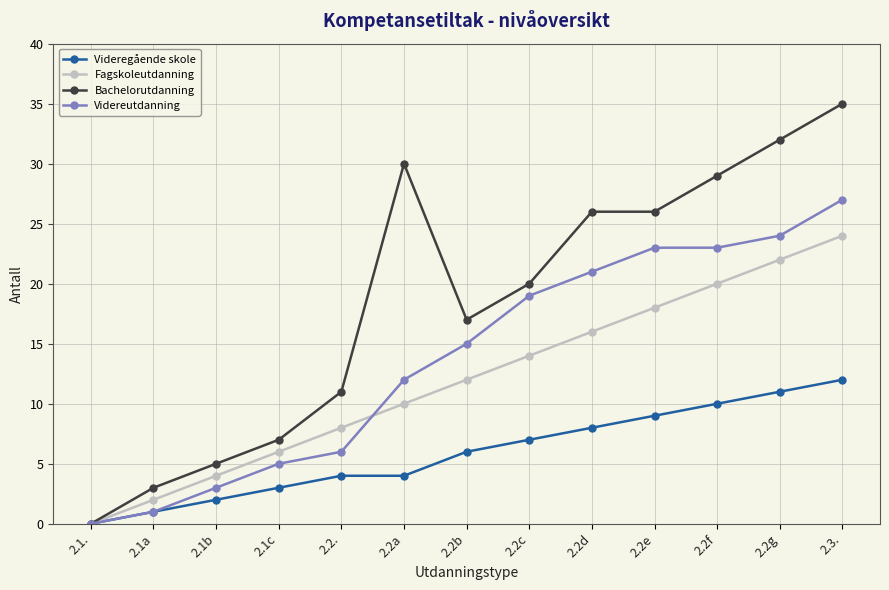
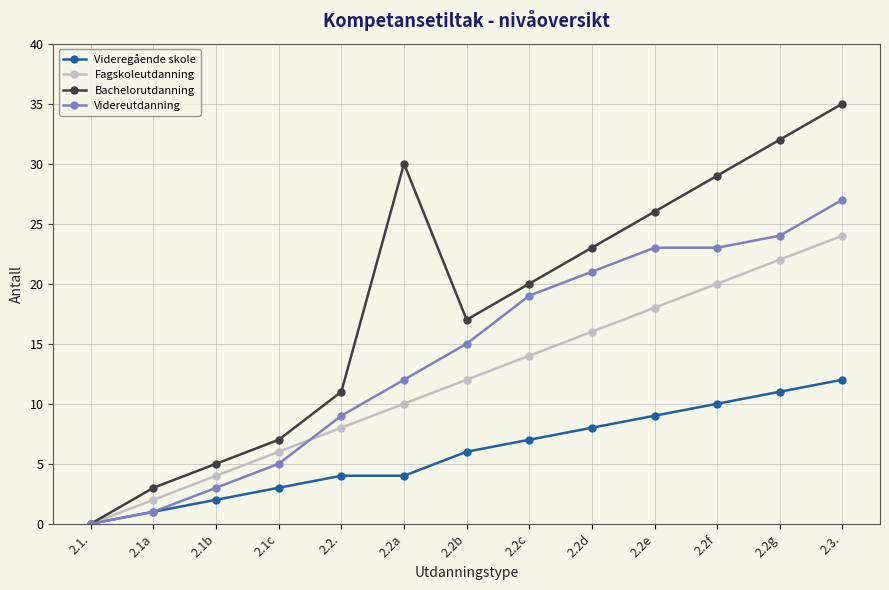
  {
    "Videregående skole": {
      "2.1b": 2,
      "2.1c": 3,
      "2.2.": 4,
      "2.2a": 4,
      "2.2b": 6,
      "2.2c": 7,
      "2.2d": 8,
      "2.2e": 9,
      "2.2f": 10,
      "2.2g": 11,
      "2.3.": 12
    },
    "Fagskoleutdanning": {
      "2.1a": 2,
      "2.1b": 4,
      "2.1c": 6,
      "2.2.": 8,
      "2.2a": 10,
      "2.2b": 12,
      "2.2c": 14,
      "2.2d": 16,
      "2.2e": 18,
      "2.2f": 20,
      "2.2g": 22,
      "2.3.": 24
    },
    "Bachelorutdanning": {
      "2.1a": 3,
      "2.1b": 5,
      "2.1c": 7,
      "2.2.": 11,
      "2.2a": 30,
      "2.2b": 17,
      "2.2c": 20,
-     "2.2d": 26,
+     "2.2d": 23,
      "2.2e": 26,
      "2.2f": 29,
      "2.2g": 32,
      "2.3.": 35
    },
    "Videreutdanning": {
      "2.1b": 3,
      "2.1c": 5,
-     "2.2.": 6,
+     "2.2.": 9,
      "2.2a": 12,
      "2.2b": 15,
      "2.2c": 19,
      "2.2d": 21,
      "2.2e": 23,
      "2.2f": 23,
      "2.2g": 24,
      "2.3.": 27
    }
  }
